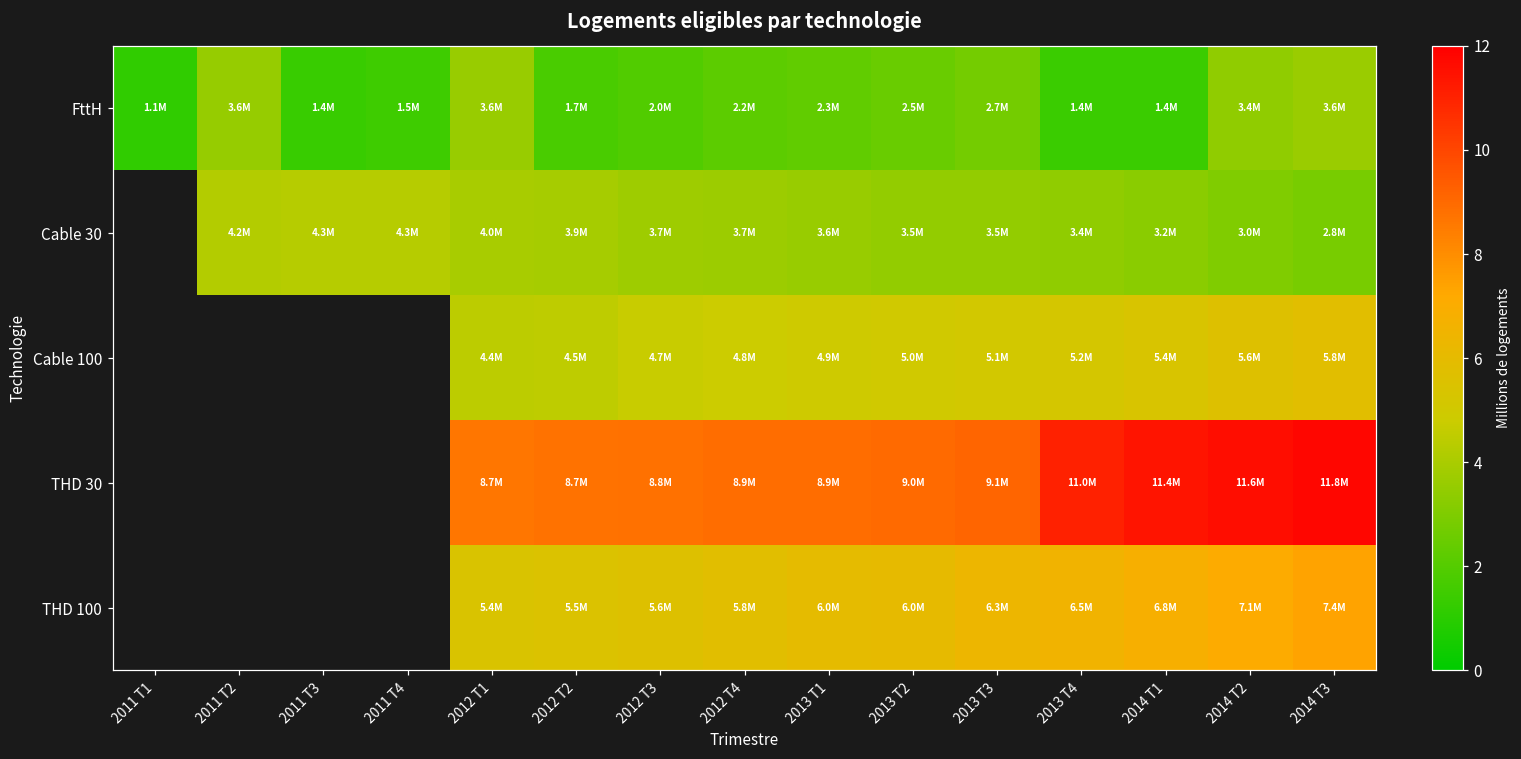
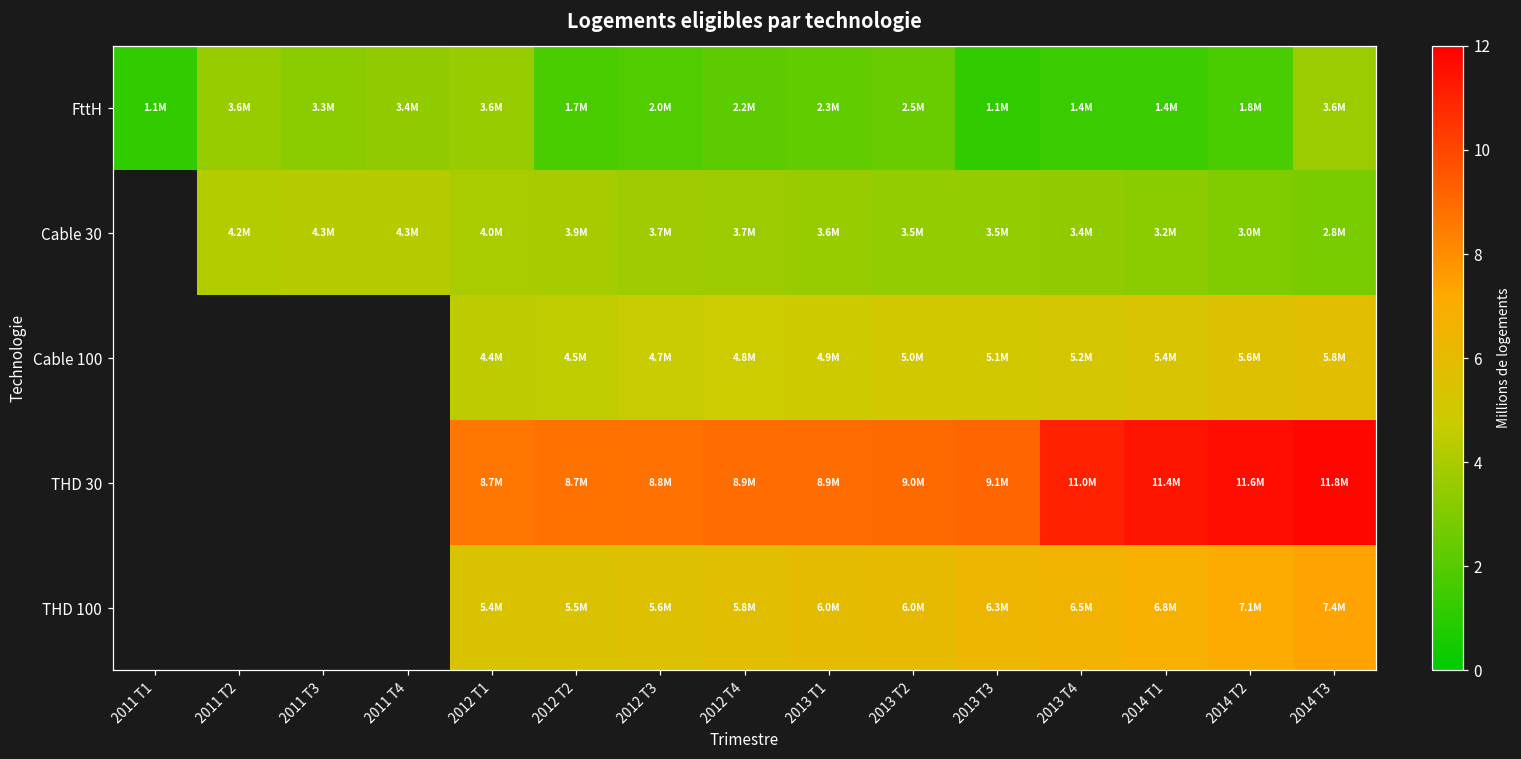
  {
    "FttH": {
      "2011 T1": "1.1M",
      "2011 T2": "3.6M",
-     "2011 T3": "1.4M",
-     "2011 T4": "1.5M",
+     "2011 T3": "3.3M",
+     "2011 T4": "3.4M",
      "2012 T1": "3.6M",
      "2012 T2": "1.7M",
      "2012 T3": "2.0M",
      "2012 T4": "2.2M",
      "2013 T1": "2.3M",
      "2013 T2": "2.5M",
-     "2013 T3": "2.7M",
+     "2013 T3": "1.1M",
      "2013 T4": "1.4M",
      "2014 T1": "1.4M",
-     "2014 T2": "3.4M",
+     "2014 T2": "1.8M",
      "2014 T3": "3.6M"
    },
    "Cable 30": {
      "2011 T2": "4.2M",
      "2011 T3": "4.3M",
      "2011 T4": "4.3M",
      "2012 T1": "4.0M",
      "2012 T2": "3.9M",
      "2012 T3": "3.7M",
      "2012 T4": "3.7M",
      "2013 T1": "3.6M",
      "2013 T2": "3.5M",
      "2013 T3": "3.5M",
      "2013 T4": "3.4M",
      "2014 T1": "3.2M",
      "2014 T2": "3.0M",
      "2014 T3": "2.8M"
    },
    "Cable 100": {
      "2012 T1": "4.4M",
      "2012 T2": "4.5M",
      "2012 T3": "4.7M",
      "2012 T4": "4.8M",
      "2013 T1": "4.9M",
      "2013 T2": "5.0M",
      "2013 T3": "5.1M",
      "2013 T4": "5.2M",
      "2014 T1": "5.4M",
      "2014 T2": "5.6M",
      "2014 T3": "5.8M"
    },
    "THD 30": {
      "2012 T1": "8.7M",
      "2012 T2": "8.7M",
      "2012 T3": "8.8M",
      "2012 T4": "8.9M",
      "2013 T1": "8.9M",
      "2013 T2": "9.0M",
      "2013 T3": "9.1M",
      "2013 T4": "11.0M",
      "2014 T1": "11.4M",
      "2014 T2": "11.6M",
      "2014 T3": "11.8M"
    },
    "THD 100": {
      "2012 T1": "5.4M",
      "2012 T2": "5.5M",
      "2012 T3": "5.6M",
      "2012 T4": "5.8M",
      "2013 T1": "6.0M",
      "2013 T2": "6.0M",
      "2013 T3": "6.3M",
      "2013 T4": "6.5M",
      "2014 T1": "6.8M",
      "2014 T2": "7.1M",
      "2014 T3": "7.4M"
    }
  }
